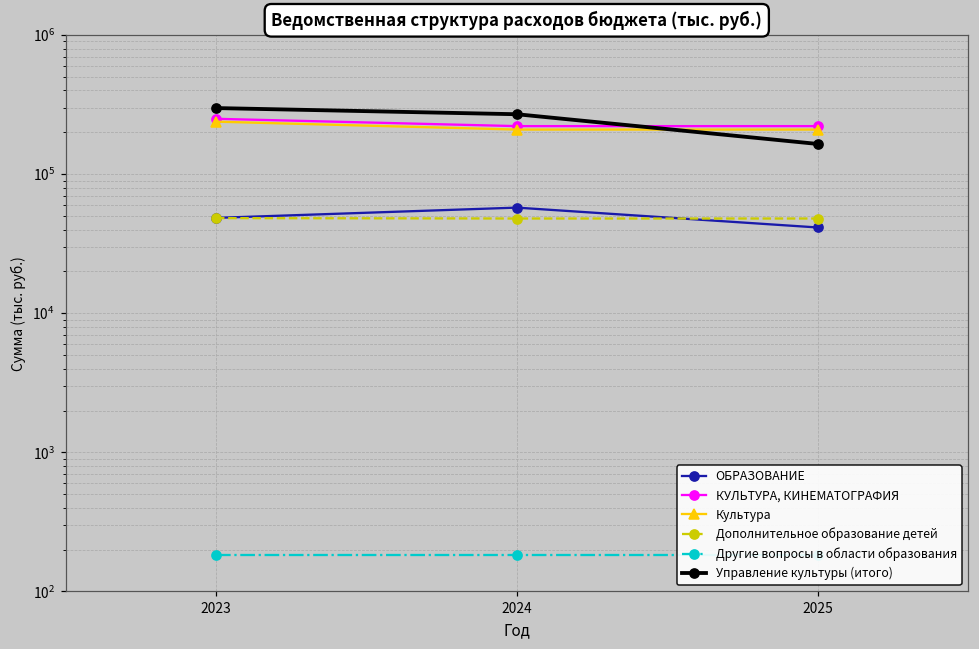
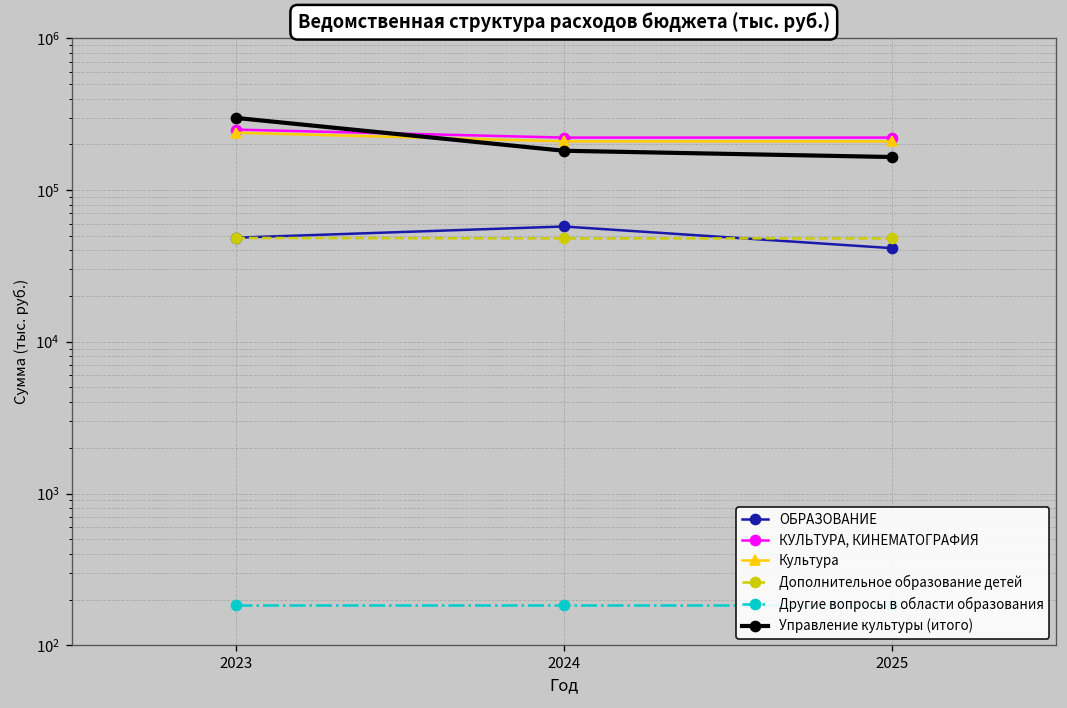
  {
    "ОБРАЗОВАНИЕ": {
      "2024": 60000,
      "2025": 41000
    },
    "КУЛЬТУРА, КИНЕМАТОГРАФИЯ": {
      "2023": 250000,
      "2024": 220000,
      "2025": 220000
    },
    "Другие вопросы в области образования": {
      "2023": 180,
      "2024": 180
    },
    "Управление культуры (итого)": {
      "2023": 300000,
-     "2024": 270000,
+     "2024": 180000,
      "2025": 160000
    }
  }
